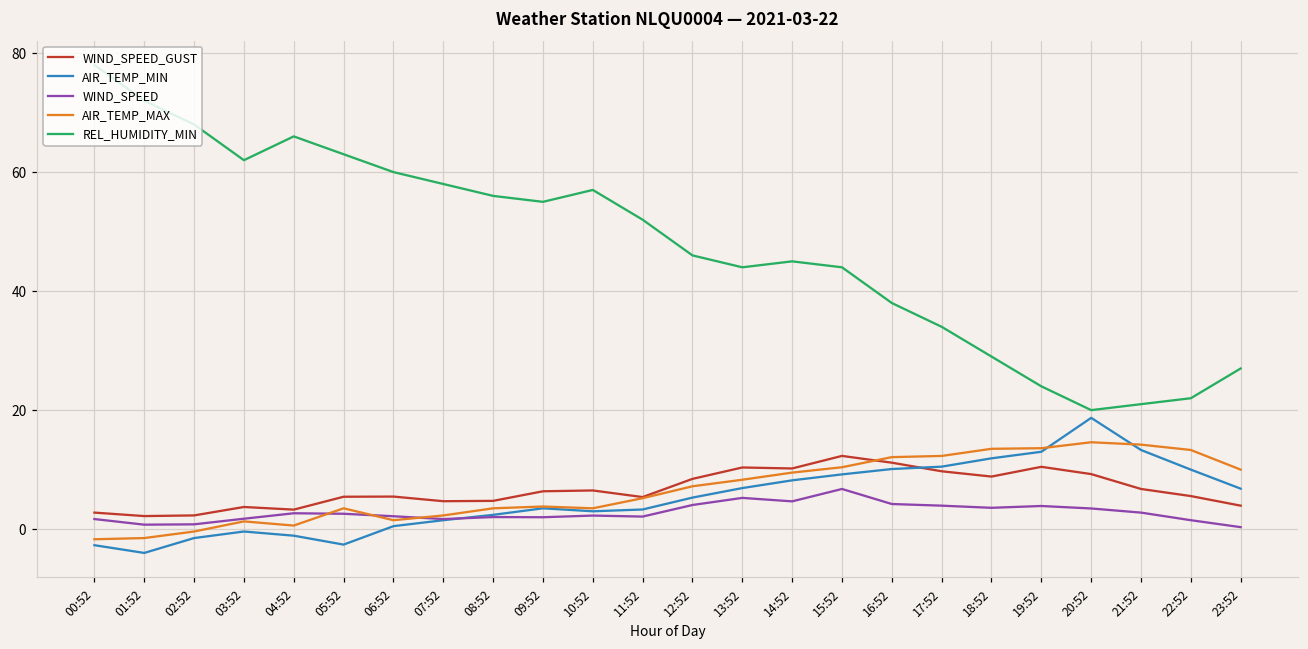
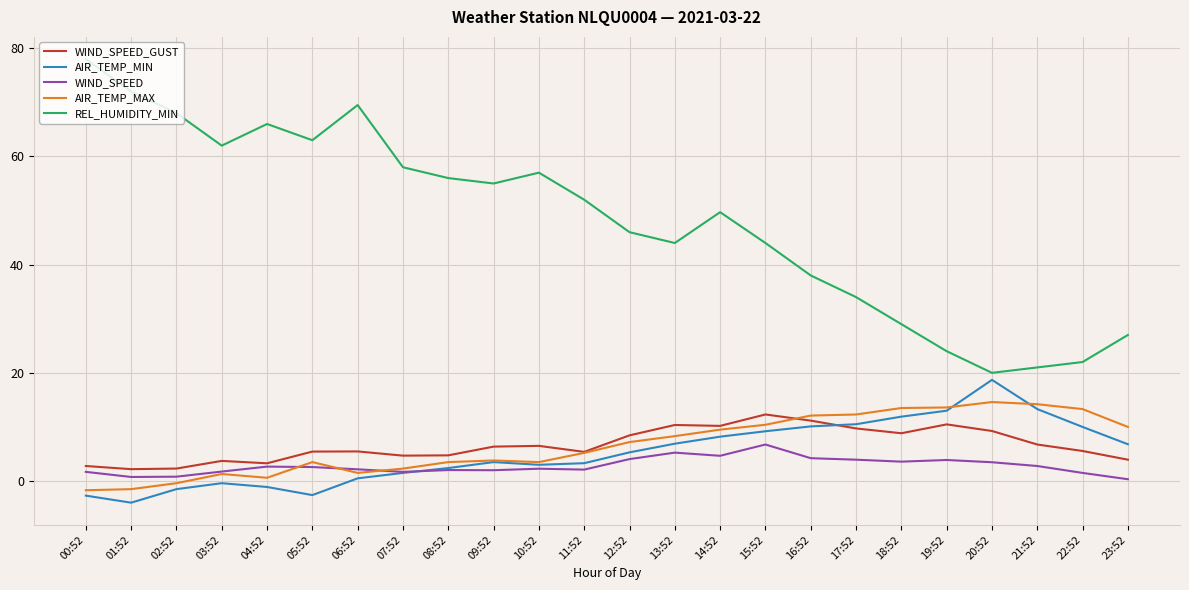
  {
    "WIND_SPEED_GUST": {
      "00:52": 3,
      "01:52": 2,
      "02:52": 2,
      "03:52": 4,
      "04:52": 3,
      "05:52": 5,
      "06:52": 5,
      "07:52": 5,
      "08:52": 5,
      "09:52": 6,
      "10:52": 6,
      "12:52": 8,
      "13:52": 10,
      "14:52": 10,
      "15:52": 12,
      "16:52": 11,
      "17:52": 10,
      "18:52": 9,
      "19:52": 10,
      "20:52": 9,
      "21:52": 7,
      "22:52": 6,
      "23:52": 4
    },
    "AIR_TEMP_MIN": {
      "00:52": -3,
      "01:52": -4,
      "02:52": -2,
      "03:52": 0,
      "04:52": -1,
      "05:52": -3,
      "06:52": 1,
      "10:52": 3,
      "11:52": 3,
      "12:52": 5,
      "13:52": 7,
      "14:52": 8,
      "15:52": 9,
      "16:52": 10,
      "17:52": 11,
      "18:52": 12,
      "19:52": 13,
      "20:52": 19,
      "21:52": 13,
      "22:52": 10,
      "23:52": 7
    },
    "WIND_SPEED": {
      "00:52": 2,
      "01:52": 1,
      "02:52": 1,
      "04:52": 3,
      "05:52": 3,
      "06:52": 2,
      "09:52": 2,
      "10:52": 2,
      "11:52": 2,
      "12:52": 4,
      "13:52": 5,
      "14:52": 5,
      "15:52": 7,
      "16:52": 4,
      "17:52": 4,
      "18:52": 4,
      "19:52": 4,
      "20:52": 3,
      "21:52": 3,
      "22:52": 2,
      "23:52": 0
    },
    "AIR_TEMP_MAX": {
      "00:52": -2,
      "01:52": -2,
      "02:52": 0,
      "04:52": 1,
      "05:52": 4,
      "06:52": 2,
      "07:52": 2,
      "08:52": 4,
      "10:52": 4,
      "12:52": 7,
      "13:52": 8,
      "14:52": 10,
      "15:52": 10,
      "16:52": 12,
      "17:52": 12,
      "18:52": 14,
      "19:52": 14,
      "20:52": 15,
      "21:52": 14,
      "22:52": 13,
      "23:52": 10
    },
    "REL_HUMIDITY_MIN": {
      "03:52": 62,
      "04:52": 66,
      "05:52": 63,
-     "06:52": 60,
+     "06:52": 70,
      "07:52": 58,
      "08:52": 56,
      "09:52": 55,
      "10:52": 57,
      "11:52": 52,
      "12:52": 46,
      "13:52": 44,
-     "14:52": 45,
+     "14:52": 50,
      "15:52": 44,
      "16:52": 38,
      "17:52": 34,
      "18:52": 29,
      "19:52": 24,
      "20:52": 20,
      "21:52": 21,
      "22:52": 22,
      "23:52": 27
    }
  }
